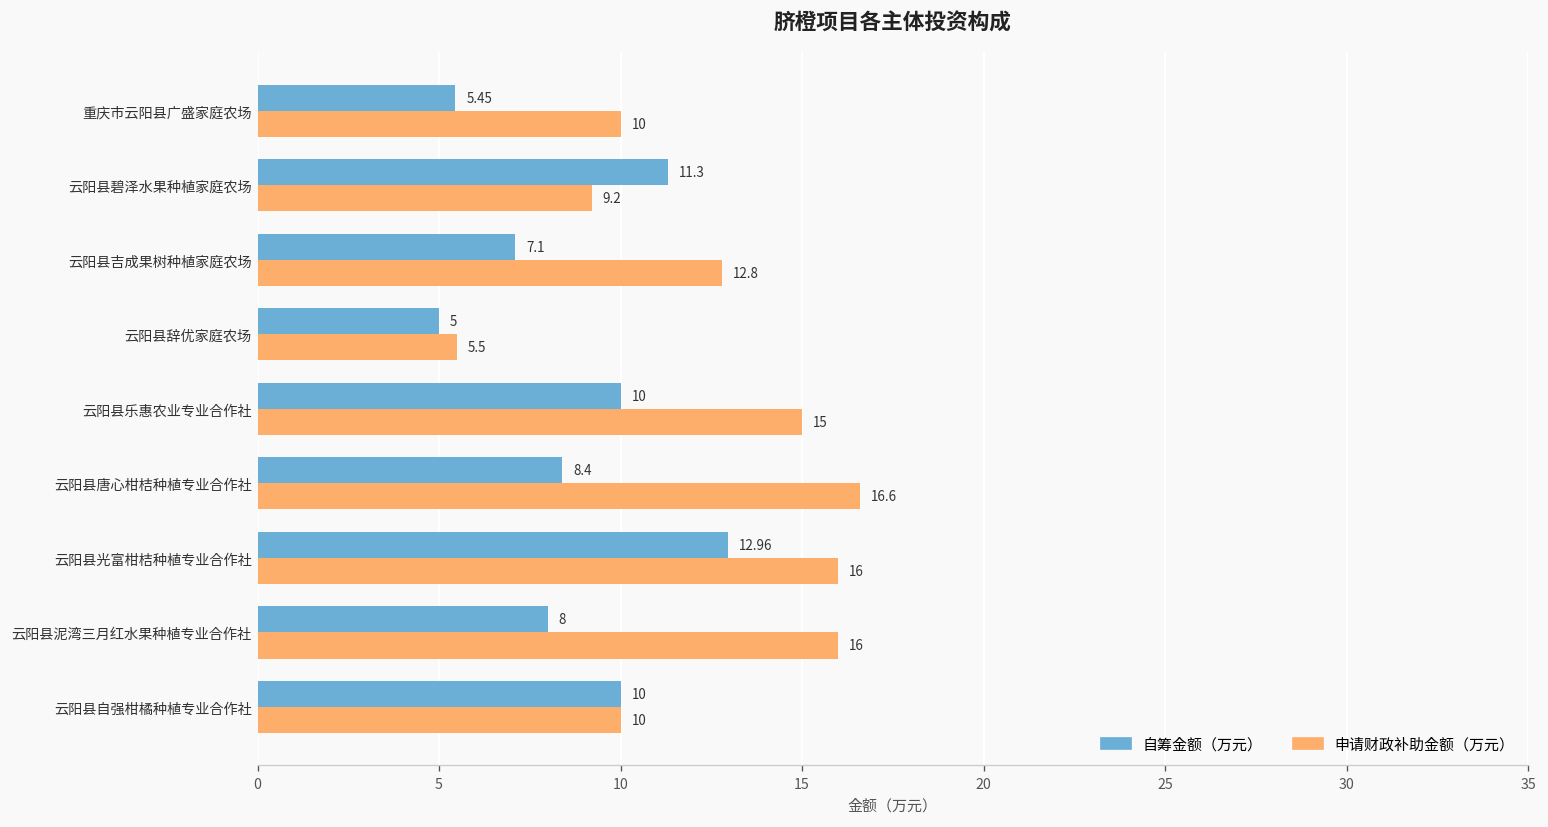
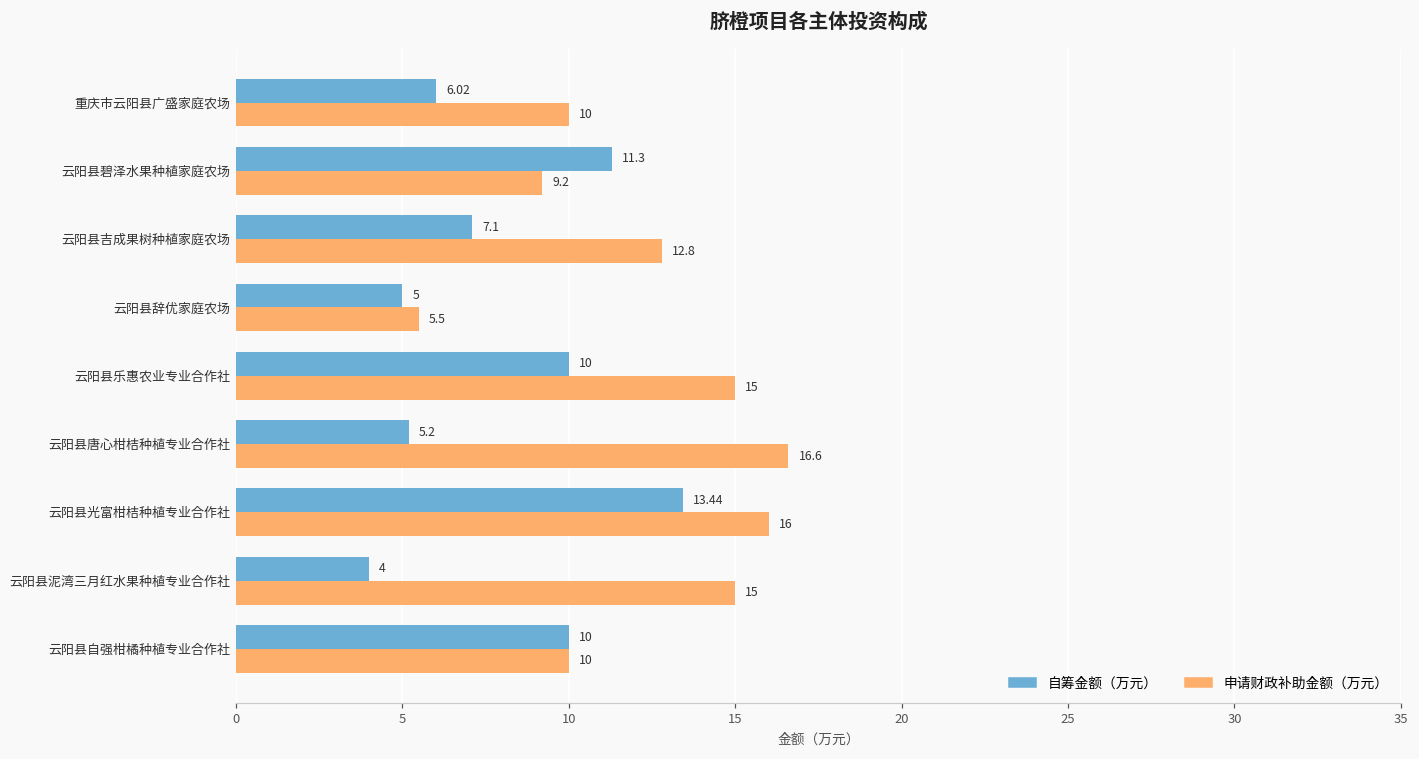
  {
    "自筹金额（万元）": {
-     "重庆市云阳县广盛家庭农场": 5.45,
+     "重庆市云阳县广盛家庭农场": 6.02,
      "云阳县碧泽水果种植家庭农场": 11.3,
      "云阳县吉成果树种植家庭农场": 7.1,
      "云阳县辞优家庭农场": 5,
      "云阳县乐惠农业专业合作社": 10,
-     "云阳县唐心柑桔种植专业合作社": 8.4,
-     "云阳县光富柑桔种植专业合作社": 12.96,
-     "云阳县泥湾三月红水果种植专业合作社": 8,
+     "云阳县唐心柑桔种植专业合作社": 5.2,
+     "云阳县光富柑桔种植专业合作社": 13.44,
+     "云阳县泥湾三月红水果种植专业合作社": 4,
      "云阳县自强柑橘种植专业合作社": 10
    },
    "申请财政补助金额（万元）": {
      "重庆市云阳县广盛家庭农场": 10,
      "云阳县碧泽水果种植家庭农场": 9.2,
      "云阳县吉成果树种植家庭农场": 12.8,
      "云阳县辞优家庭农场": 5.5,
      "云阳县乐惠农业专业合作社": 15,
      "云阳县唐心柑桔种植专业合作社": 16.6,
      "云阳县光富柑桔种植专业合作社": 16,
-     "云阳县泥湾三月红水果种植专业合作社": 16,
+     "云阳县泥湾三月红水果种植专业合作社": 15,
      "云阳县自强柑橘种植专业合作社": 10
    }
  }
